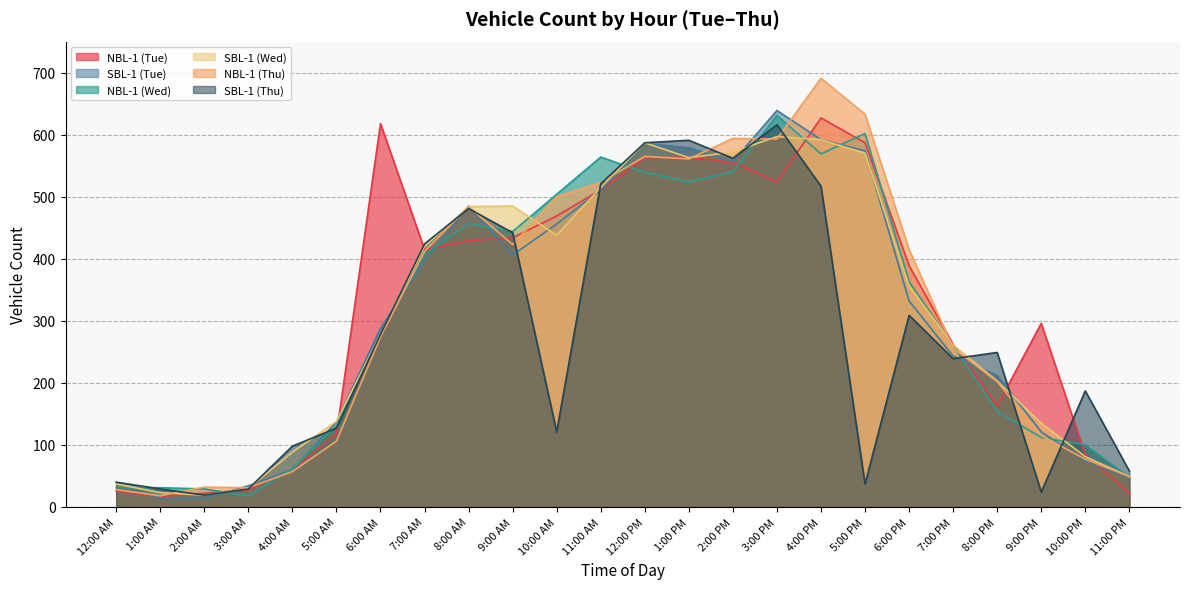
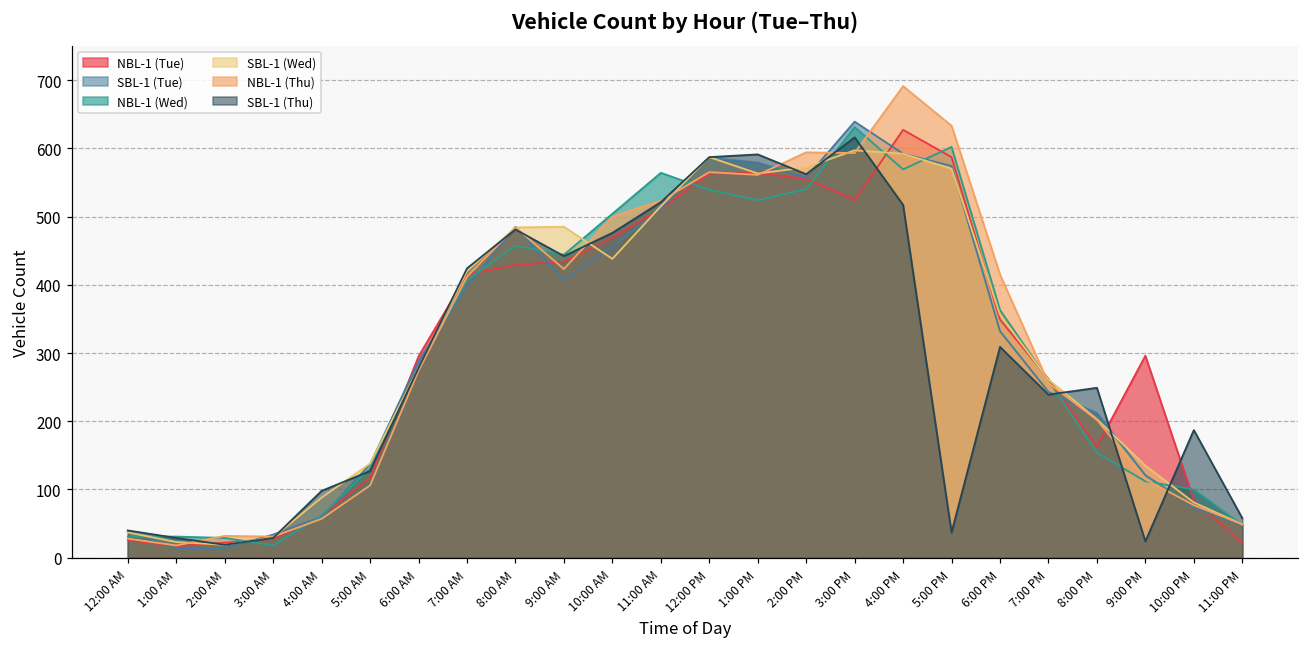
  {
    "NBL-1 (Tue)": {
      "5:00 AM": 120,
-     "6:00 AM": 620,
+     "6:00 AM": 300,
      "8:00 AM": 430,
      "9:00 AM": 430,
      "10:00 AM": 470,
      "3:00 PM": 520,
      "4:00 PM": 630,
      "5:00 PM": 590,
-     "6:00 PM": 390,
+     "6:00 PM": 350,
      "8:00 PM": 160,
      "9:00 PM": 300,
      "11:00 PM": 20
    },
    "SBL-1 (Thu)": {
      "4:00 AM": 100,
-     "10:00 AM": 120,
+     "10:00 AM": 480,
      "1:00 PM": 590,
      "2:00 PM": 560,
      "3:00 PM": 620,
      "4:00 PM": 520,
      "5:00 PM": 40,
      "6:00 PM": 310,
      "8:00 PM": 250,
      "9:00 PM": 20,
      "10:00 PM": 190,
      "11:00 PM": 60
    }
  }
